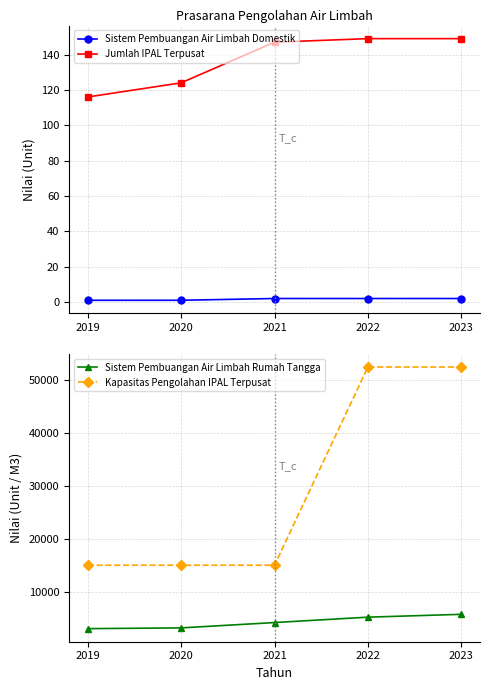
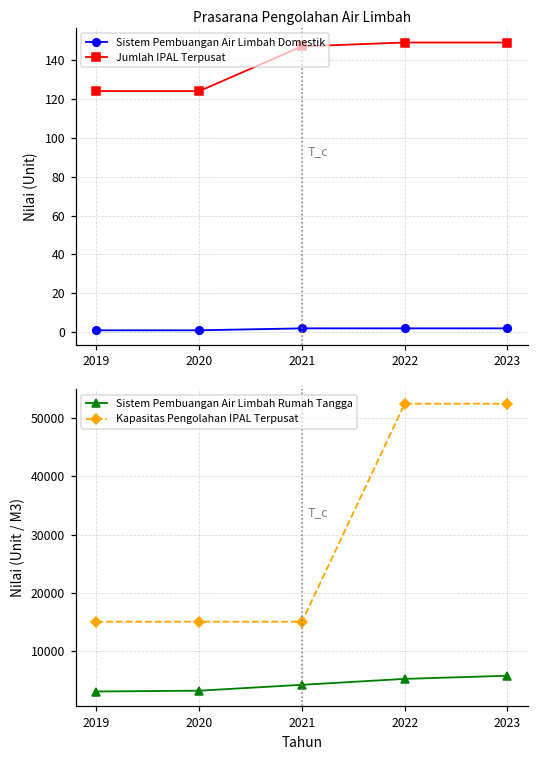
  {
    "Prasarana Pengolahan Air Limbah": {
      "Sistem Pembuangan Air Limbah Domestik": {
        "2019": 1,
        "2020": 1,
        "2021": 2,
        "2022": 2,
        "2023": 2
      },
      "Jumlah IPAL Terpusat": {
-       "2019": 116,
+       "2019": 124,
        "2020": 124,
        "2022": 149,
        "2023": 149
      }
    }
  }
